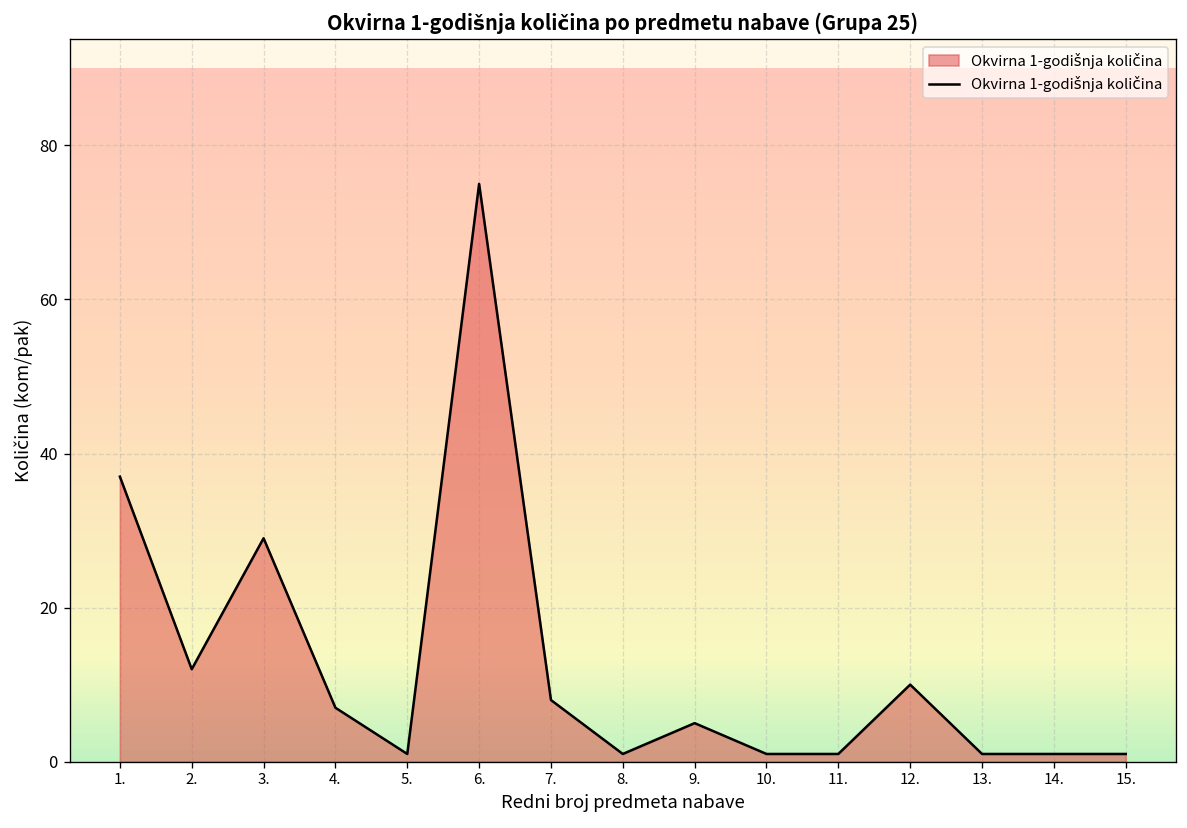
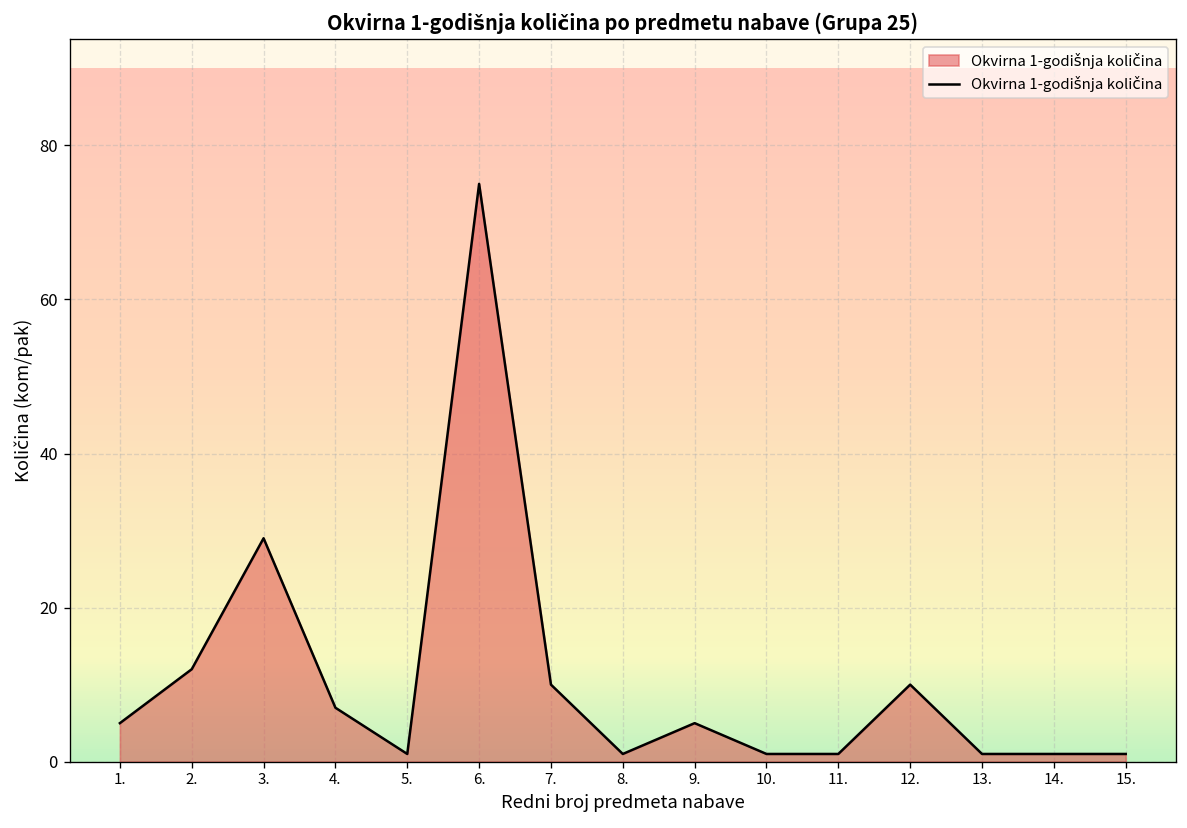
  {
-   "1.": 37,
+   "1.": 5,
    "2.": 12,
    "3.": 29,
    "4.": 7,
    "5.": 1,
    "6.": 75,
-   "7.": 8,
+   "7.": 10,
    "8.": 1,
    "9.": 5,
    "10.": 1,
    "11.": 1,
    "12.": 10,
    "13.": 1,
    "14.": 1,
    "15.": 1
  }
